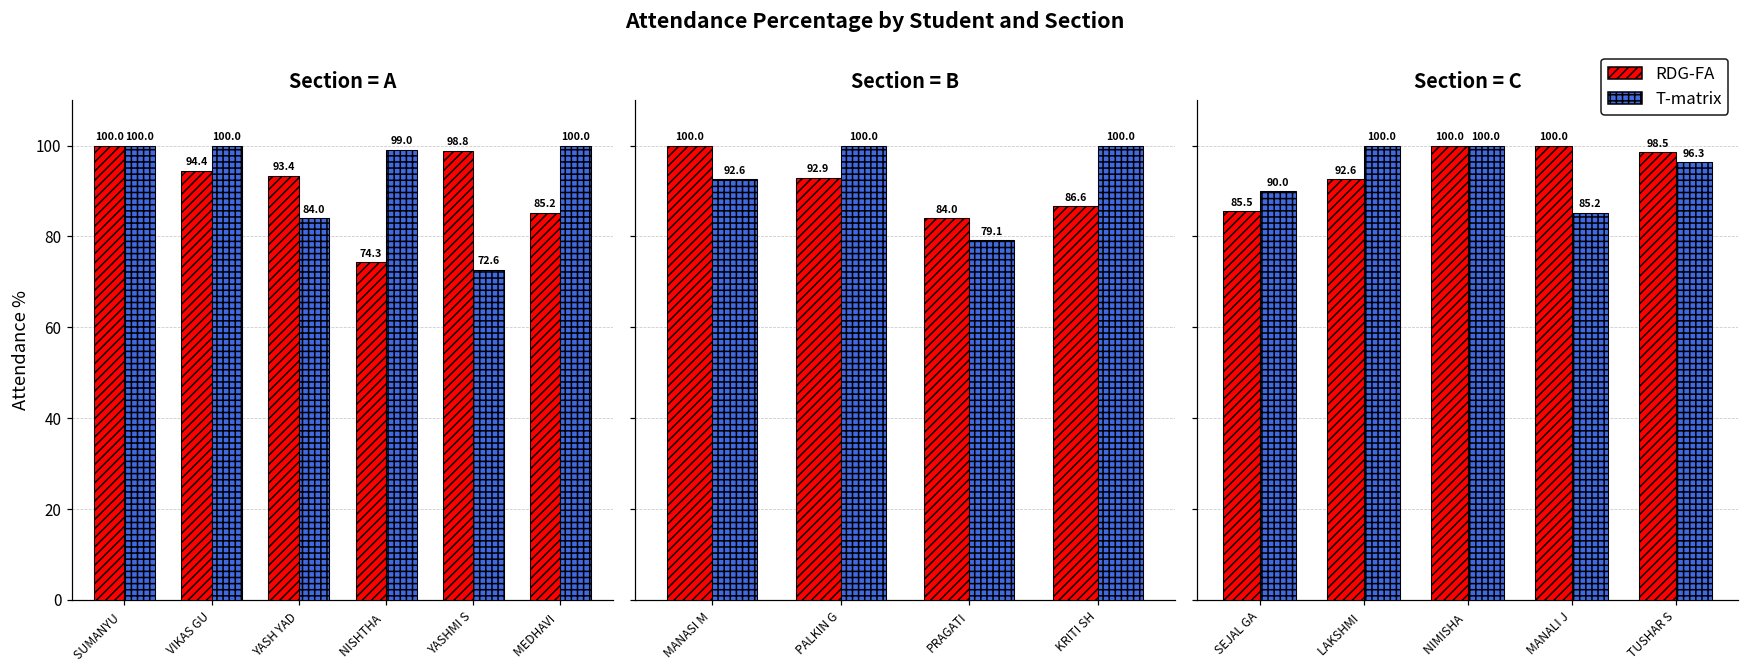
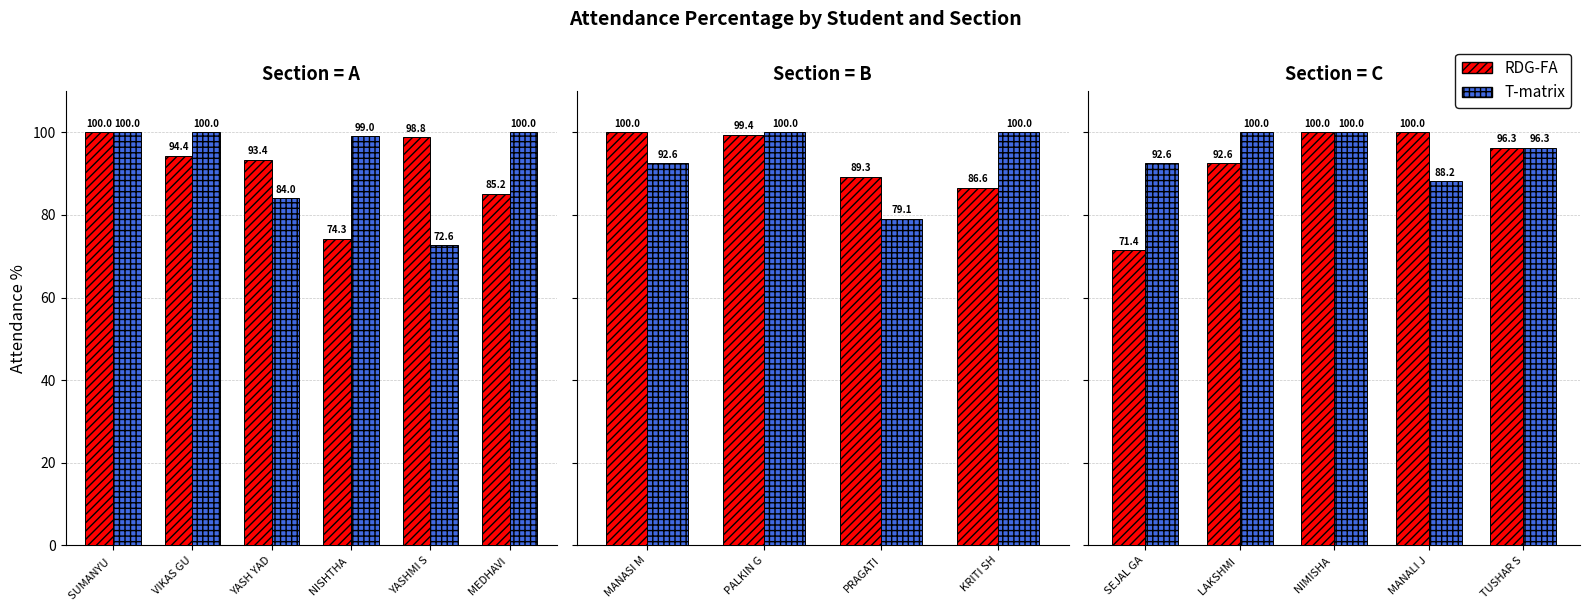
  {
    "Section = A": {
      "RDG-FA": {
        "SUMANYU": 100.0,
        "VIKAS GU": 94.4,
        "YASH YAD": 93.4,
        "NISHTHA": 74.3,
        "YASHMI S": 98.8,
        "MEDHAVI": 85.2
      },
      "T-matrix": {
        "SUMANYU": 100.0,
        "VIKAS GU": 100.0,
        "YASH YAD": 84.0,
        "NISHTHA": 99.0,
        "YASHMI S": 72.6,
        "MEDHAVI": 100.0
      }
    },
    "Section = B": {
      "RDG-FA": {
        "MANASI M": 100.0,
-       "PALKIN G": 92.9,
-       "PRAGATI": 84.0,
+       "PALKIN G": 99.4,
+       "PRAGATI": 89.3,
        "KRITI SH": 86.6
      },
      "T-matrix": {
        "MANASI M": 92.6,
        "PALKIN G": 100.0,
        "PRAGATI": 79.1,
        "KRITI SH": 100.0
      }
    },
    "Section = C": {
      "RDG-FA": {
-       "SEJAL GA": 85.5,
+       "SEJAL GA": 71.4,
        "LAKSHMI": 92.6,
        "NIMISHA": 100.0,
        "MANALI J": 100.0,
-       "TUSHAR S": 98.5
+       "TUSHAR S": 96.3
      },
      "T-matrix": {
-       "SEJAL GA": 90.0,
+       "SEJAL GA": 92.6,
        "LAKSHMI": 100.0,
        "NIMISHA": 100.0,
-       "MANALI J": 85.2,
+       "MANALI J": 88.2,
        "TUSHAR S": 96.3
      }
    }
  }
